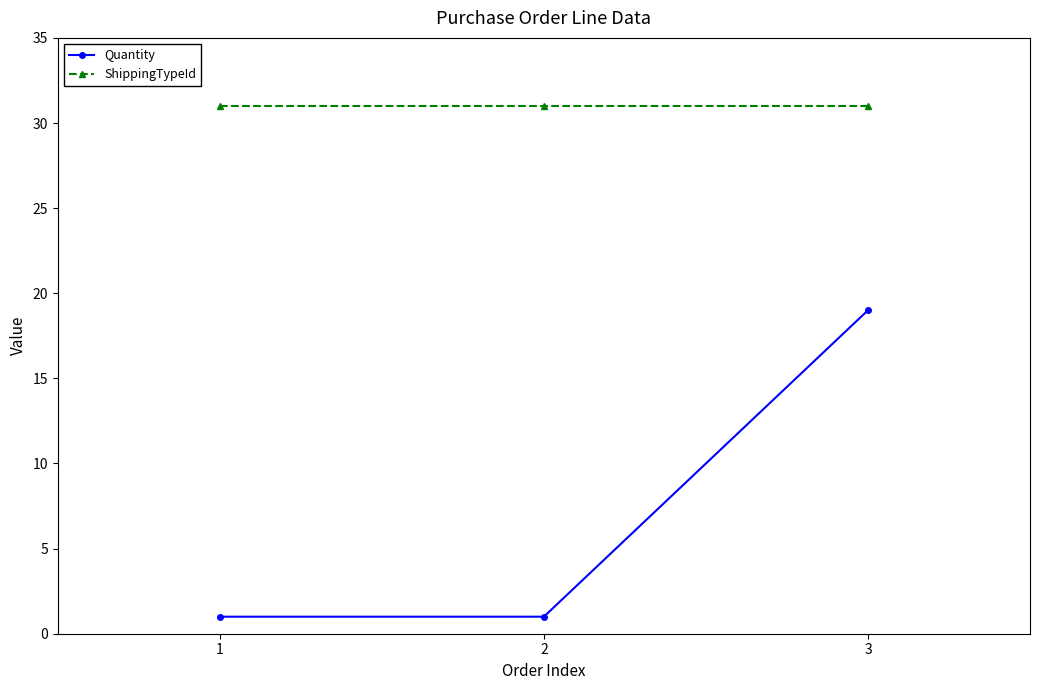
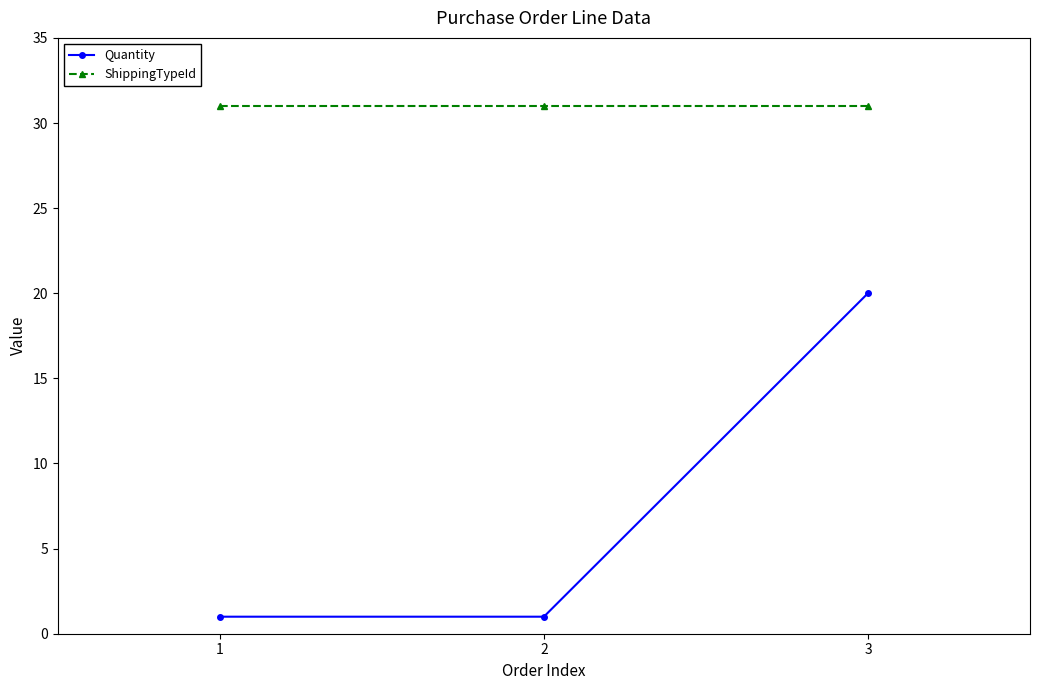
  {
    "Quantity": {
      "1": 1,
      "2": 1,
-     "3": 19
+     "3": 20
    },
    "ShippingTypeId": {
      "1": 31,
      "2": 31,
      "3": 31
    }
  }
